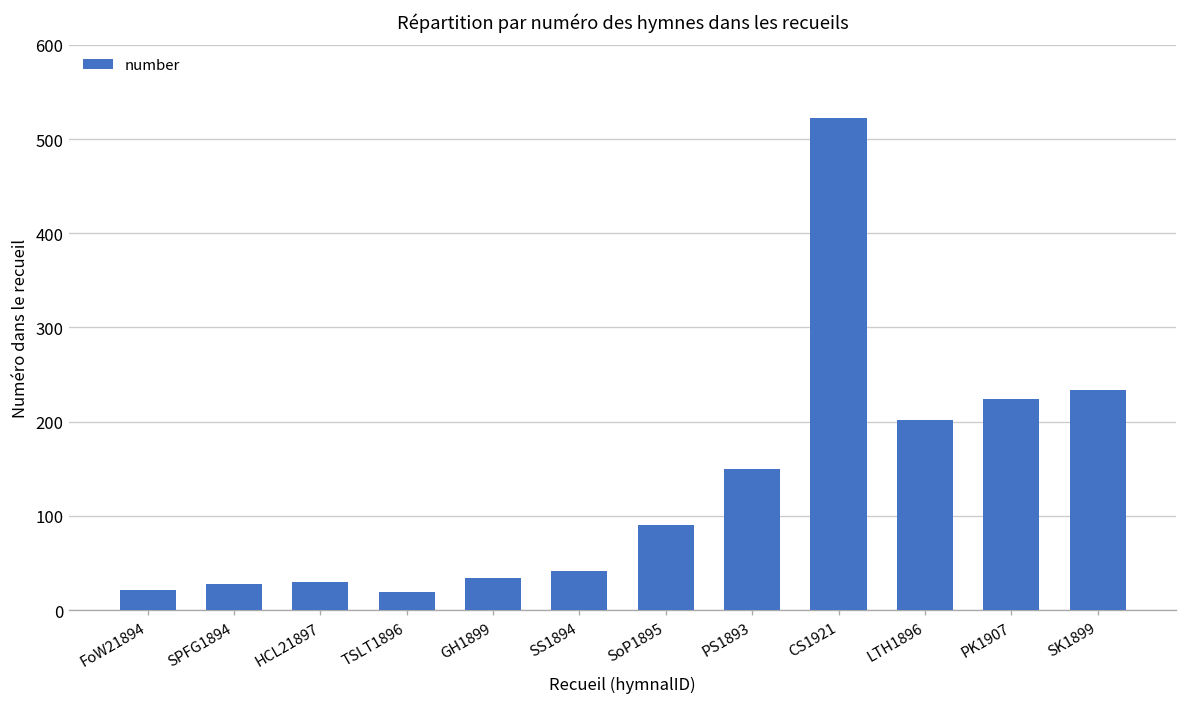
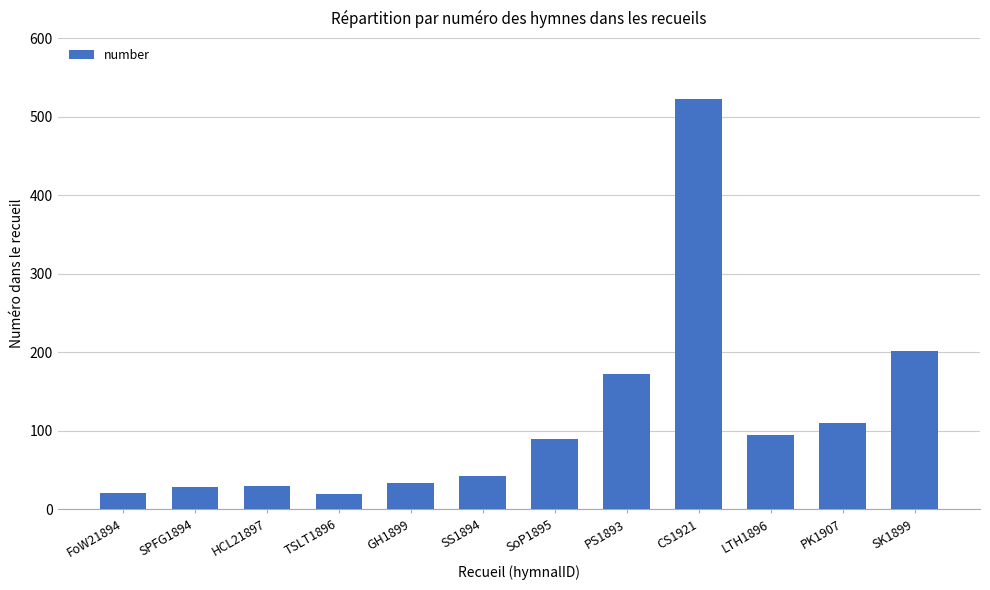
  {
    "FoW21894": 20,
    "SPFG1894": 30,
    "HCL21897": 30,
    "TSLT1896": 20,
    "GH1899": 30,
    "SS1894": 40,
    "SoP1895": 90,
-   "PS1893": 150,
+   "PS1893": 170,
    "CS1921": 520,
-   "LTH1896": 200,
-   "PK1907": 220,
-   "SK1899": 230
+   "LTH1896": 100,
+   "PK1907": 110,
+   "SK1899": 200
  }
